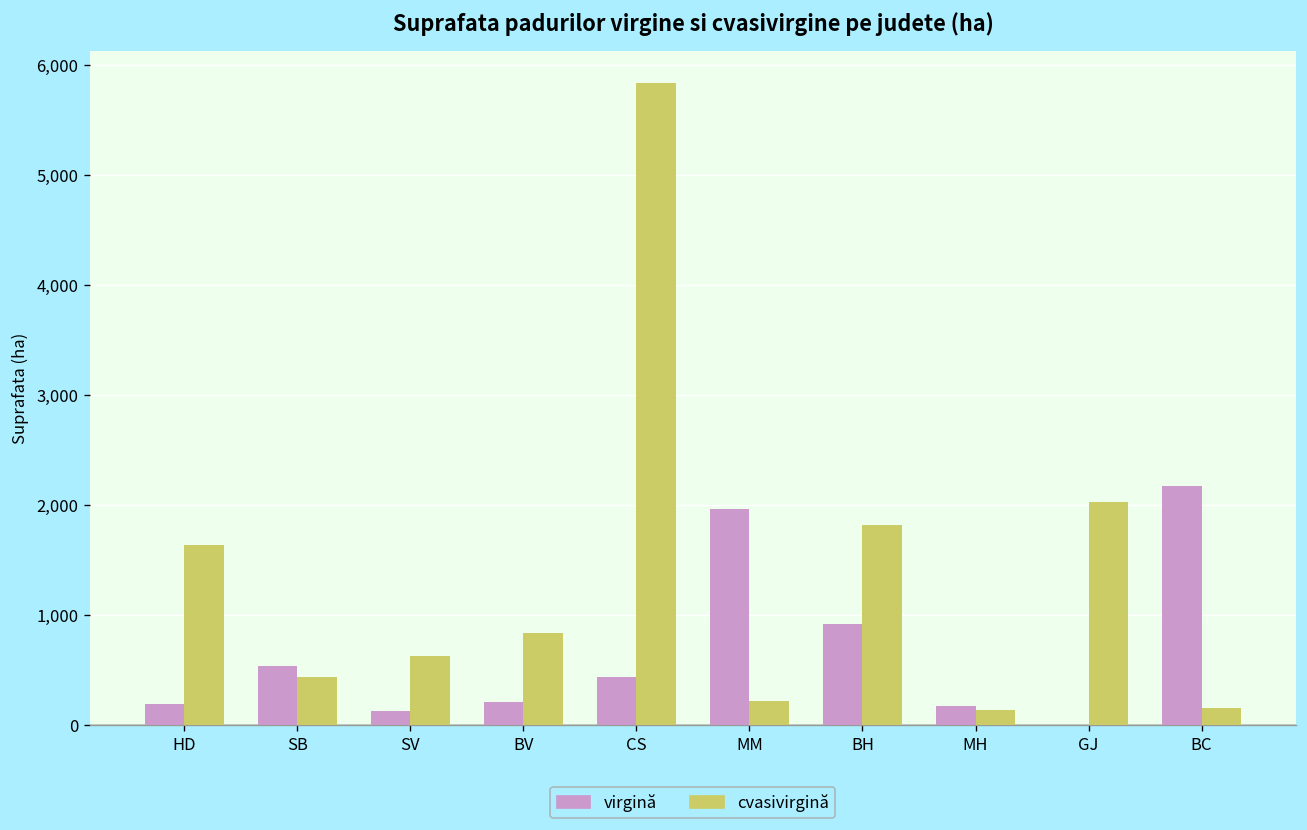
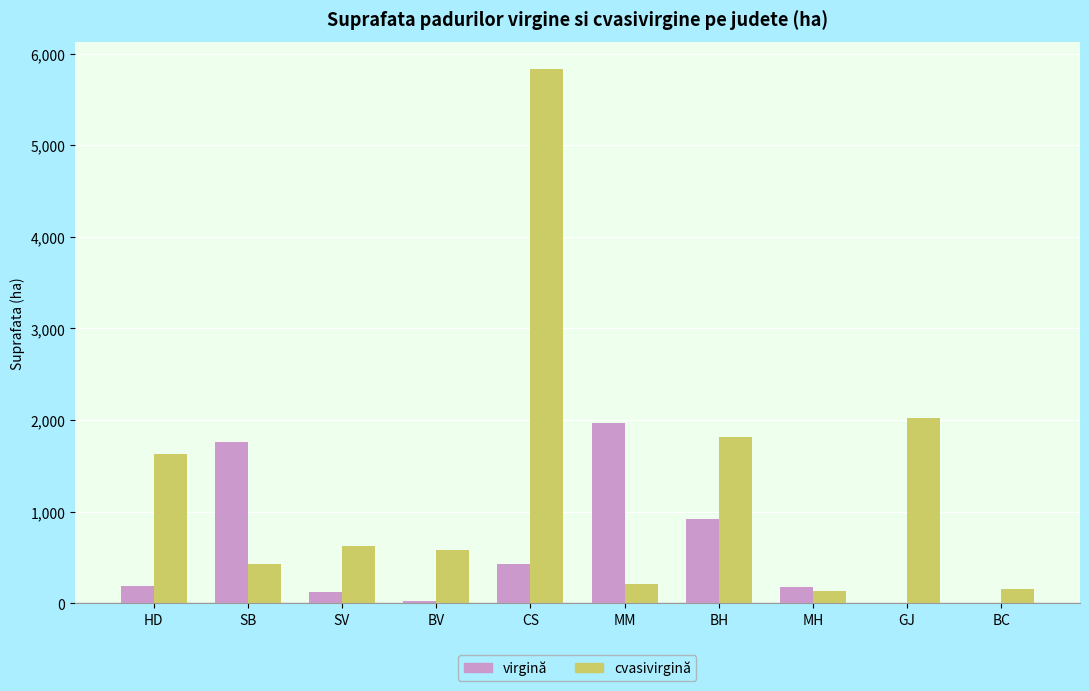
  {
    "virgină": {
      "HD": "200",
-     "SB": "500",
+     "SB": "1,800",
      "SV": "100",
-     "BV": "200",
+     "BV": "0",
      "CS": "400",
      "MM": "2,000",
      "BH": "900",
      "MH": "200",
      "GJ": "0",
-     "BC": "2,200"
+     "BC": "0"
    },
    "cvasivirgină": {
      "HD": "1,600",
      "SB": "400",
      "SV": "600",
-     "BV": "800",
+     "BV": "600",
      "CS": "5,800",
      "MM": "200",
      "BH": "1,800",
      "MH": "100",
      "GJ": "2,000",
      "BC": "200"
    }
  }
